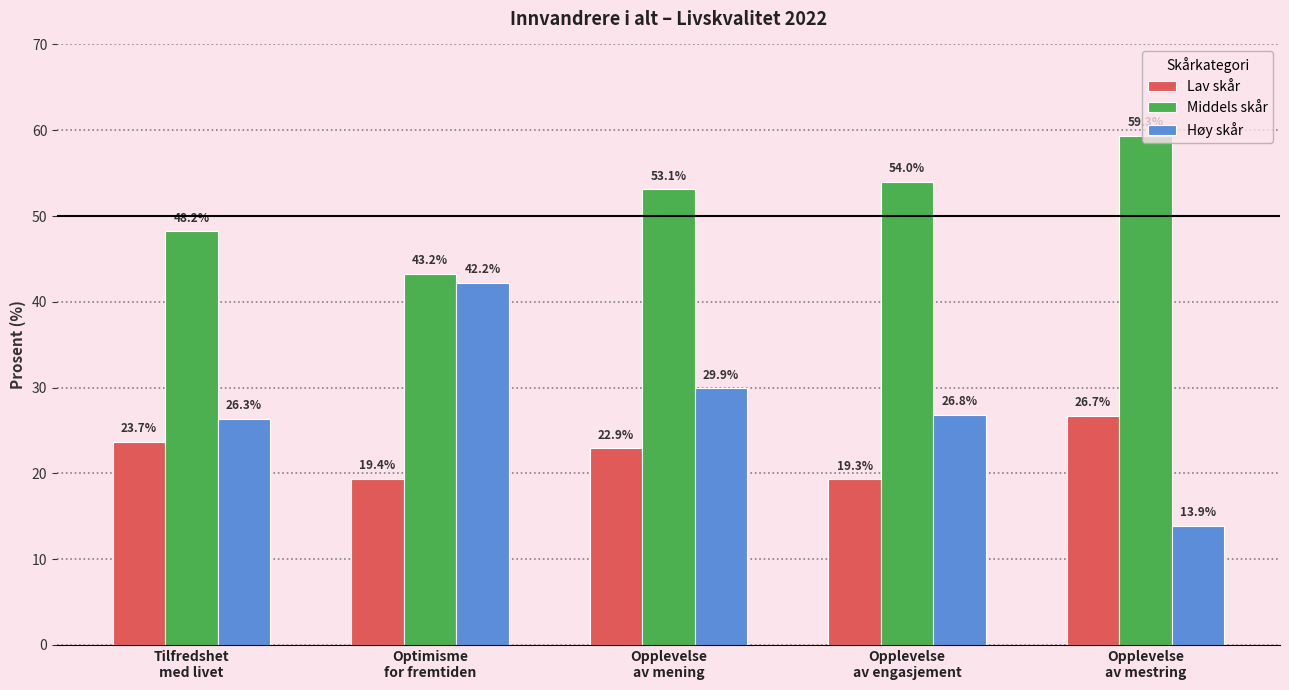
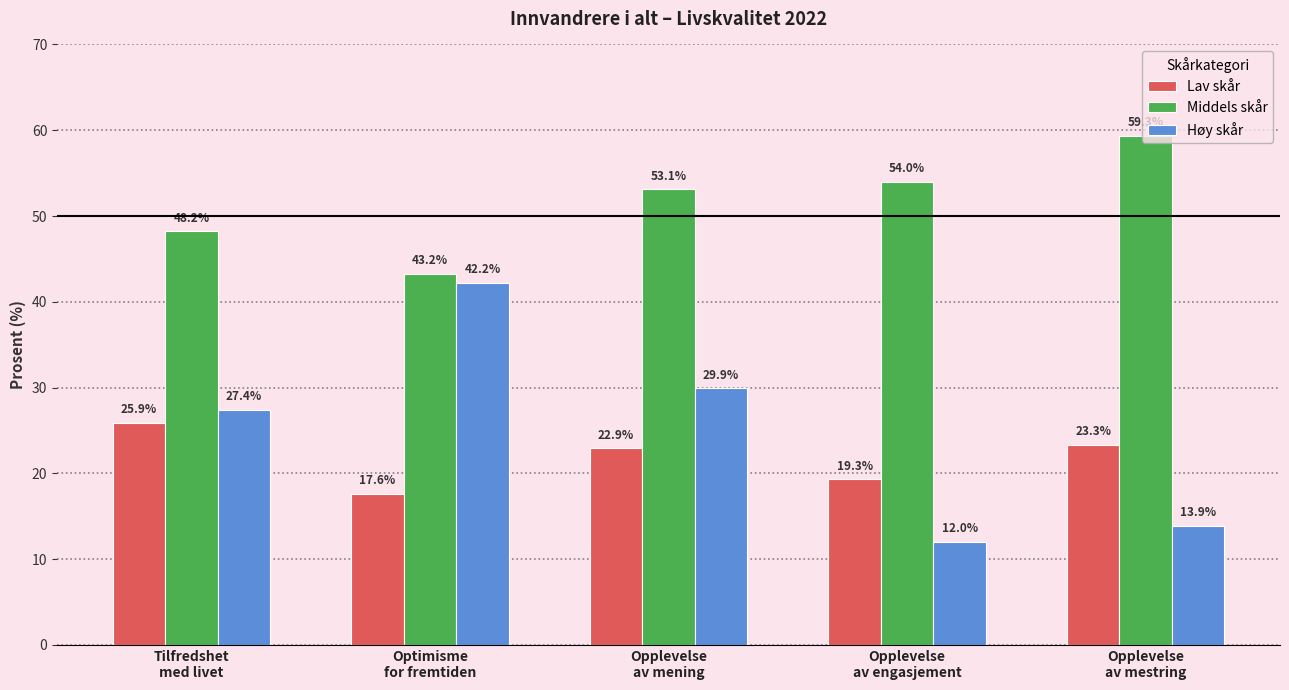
  {
    "Lav skår": {
-     "Tilfredshet med livet": "23.7%",
-     "Optimisme for fremtiden": "19.4%",
+     "Tilfredshet med livet": "25.9%",
+     "Optimisme for fremtiden": "17.6%",
      "Opplevelse av mening": "22.9%",
      "Opplevelse av engasjement": "19.3%",
-     "Opplevelse av mestring": "26.7%"
+     "Opplevelse av mestring": "23.3%"
    },
    "Middels skår": {
      "Tilfredshet med livet": "48.2%",
      "Optimisme for fremtiden": "43.2%",
      "Opplevelse av mening": "53.1%",
      "Opplevelse av engasjement": "54.0%"
    },
    "Høy skår": {
-     "Tilfredshet med livet": "26.3%",
+     "Tilfredshet med livet": "27.4%",
      "Optimisme for fremtiden": "42.2%",
      "Opplevelse av mening": "29.9%",
-     "Opplevelse av engasjement": "26.8%",
+     "Opplevelse av engasjement": "12.0%",
      "Opplevelse av mestring": "13.9%"
    }
  }
